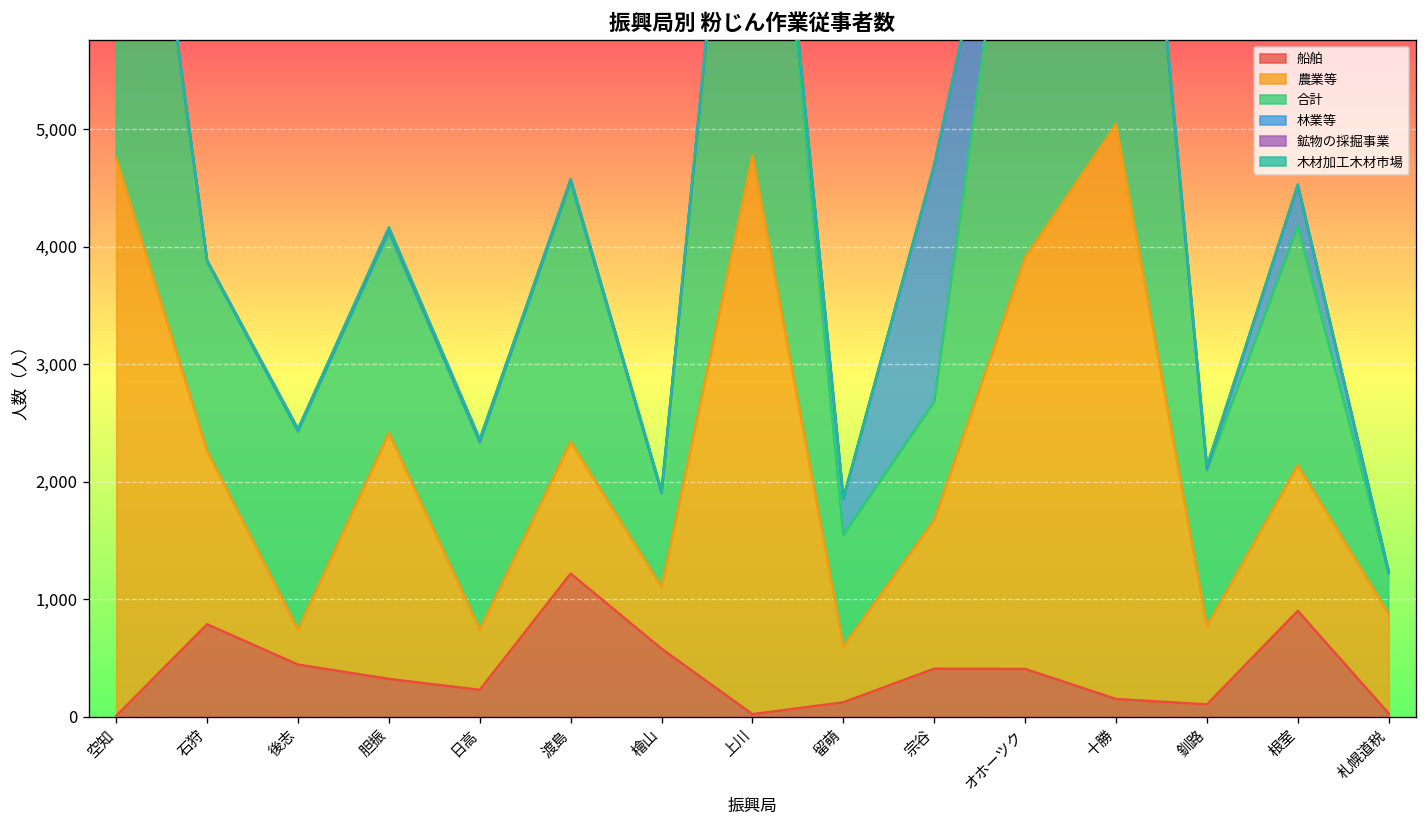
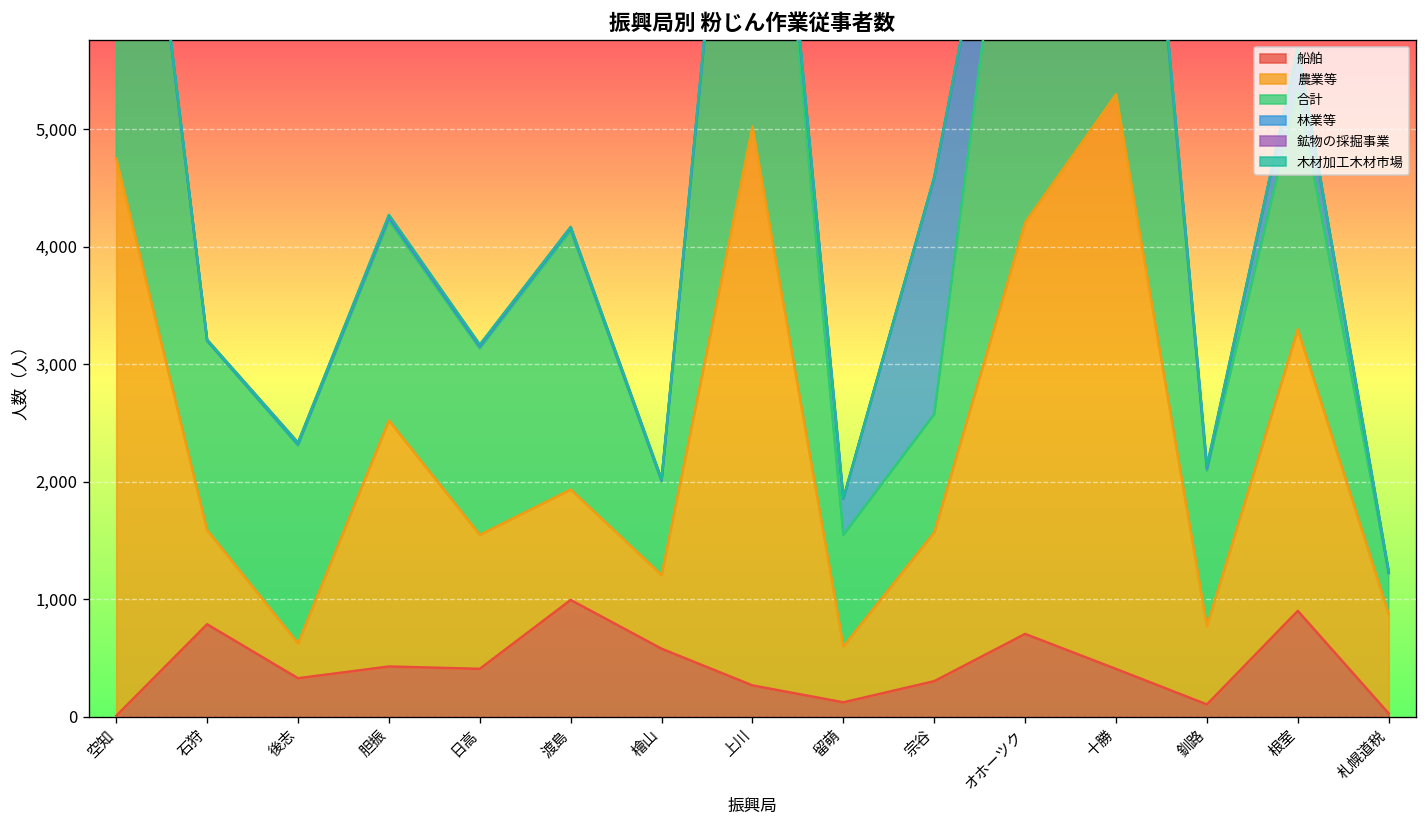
  {
    "船舶": {
      "空知": "0",
      "石狩": "800",
-     "後志": "400",
-     "胆振": "300",
-     "日高": "200",
-     "渡島": "1,200",
+     "後志": "300",
+     "胆振": "400",
+     "日高": "400",
+     "渡島": "1,000",
      "檜山": "600",
-     "上川": "0",
+     "上川": "300",
      "留萌": "100",
-     "宗谷": "400",
-     "オホーツク": "400",
-     "十勝": "200",
+     "宗谷": "300",
+     "オホーツク": "700",
+     "十勝": "400",
      "釧路": "100",
      "根室": "900",
      "札幌道税": "0"
    },
    "農業等": {
      "空知": "4,700",
-     "石狩": "1,500",
+     "石狩": "800",
      "後志": "300",
      "胆振": "2,100",
-     "日高": "500",
-     "渡島": "1,100",
-     "檜山": "500",
+     "日高": "1,100",
+     "渡島": "900",
+     "檜山": "600",
      "上川": "4,800",
      "留萌": "500",
      "宗谷": "1,300",
      "オホーツク": "3,500",
      "十勝": "4,900",
      "釧路": "700",
-     "根室": "1,200",
+     "根室": "2,400",
      "札幌道税": "800"
    }
  }
